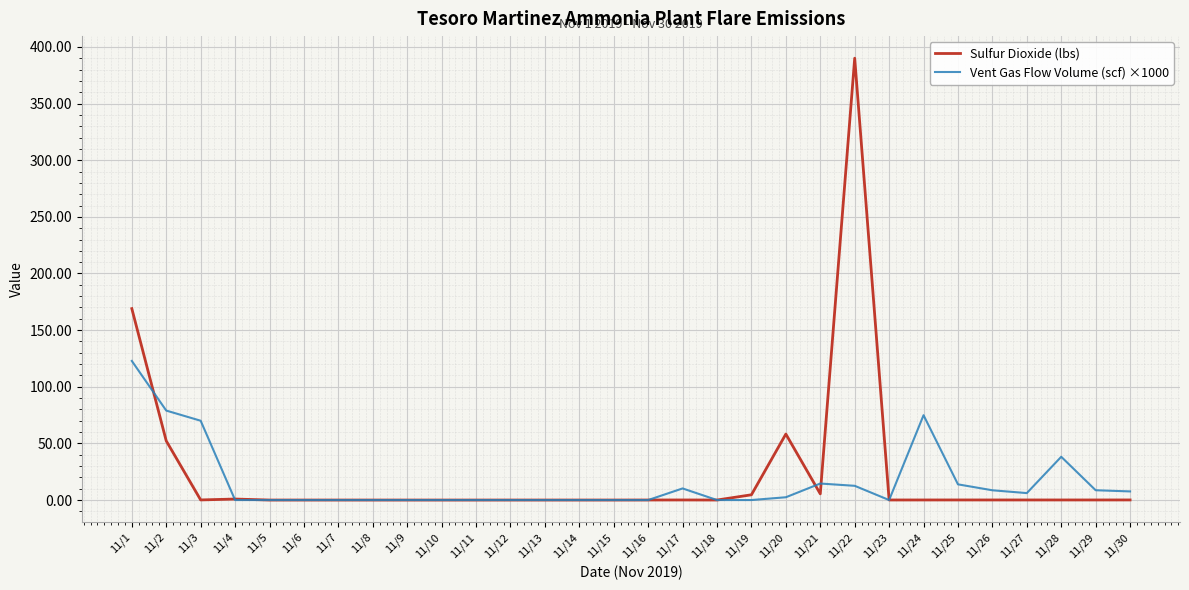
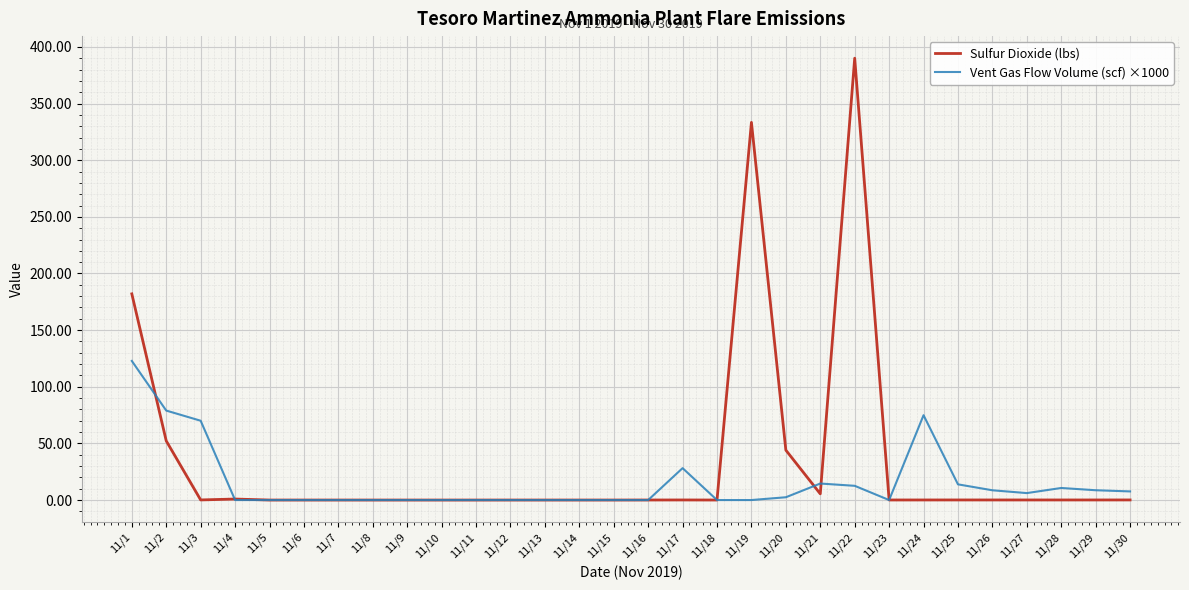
  {
    "Sulfur Dioxide (lbs)": {
-     "11/1": 169,
+     "11/1": 182,
      "11/2": 52,
      "11/3": 0,
      "11/17": 0,
-     "11/19": 5,
-     "11/20": 58,
+     "11/19": 333,
+     "11/20": 44,
      "11/21": 5,
      "11/22": 390,
      "11/24": 0,
      "11/25": 0,
      "11/26": 0,
      "11/27": 0,
      "11/28": 0,
      "11/29": 0,
      "11/30": 0
    },
    "Vent Gas Flow Volume (scf) ×1000": {
      "11/1": 123,
      "11/2": 79,
      "11/3": 70,
-     "11/17": 10,
+     "11/17": 28,
      "11/19": 0,
      "11/20": 2,
      "11/21": 15,
      "11/22": 13,
      "11/24": 75,
      "11/25": 14,
      "11/26": 9,
      "11/27": 6,
-     "11/28": 38,
+     "11/28": 11,
      "11/29": 9,
      "11/30": 8
    }
  }
